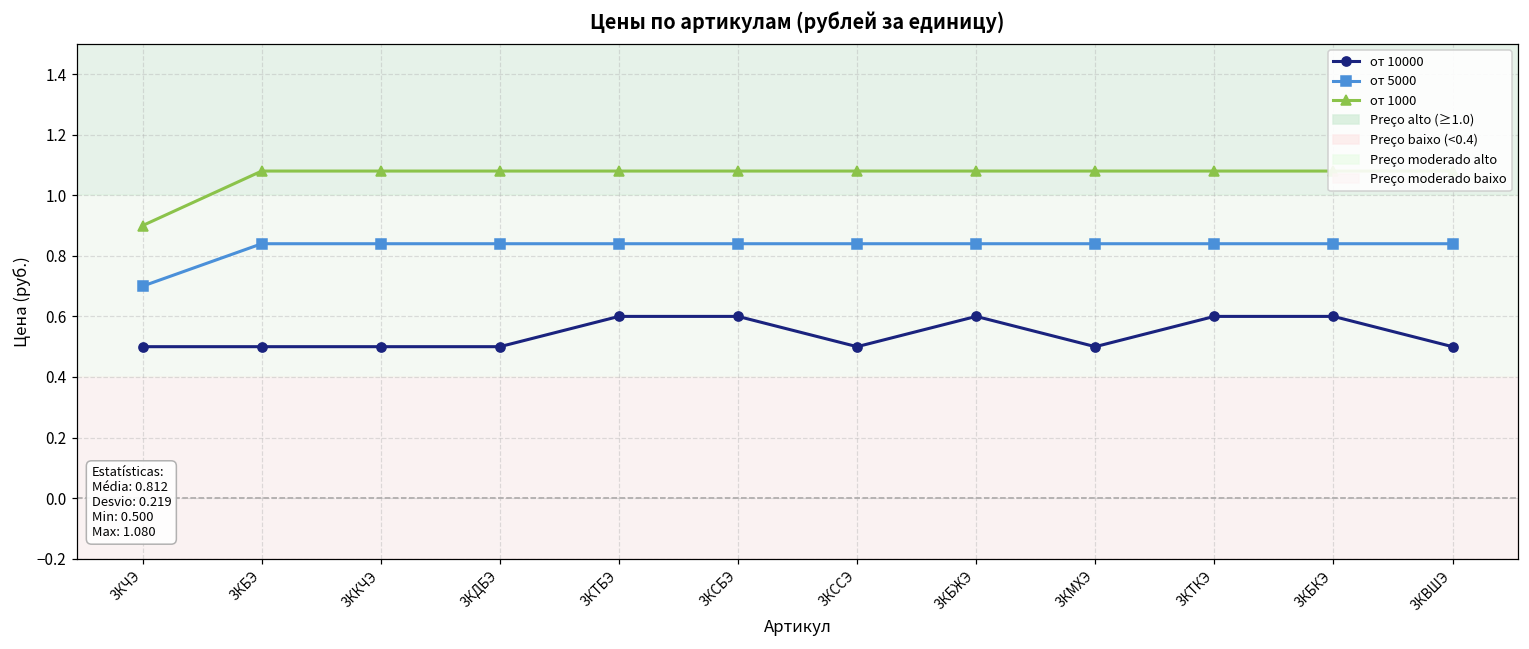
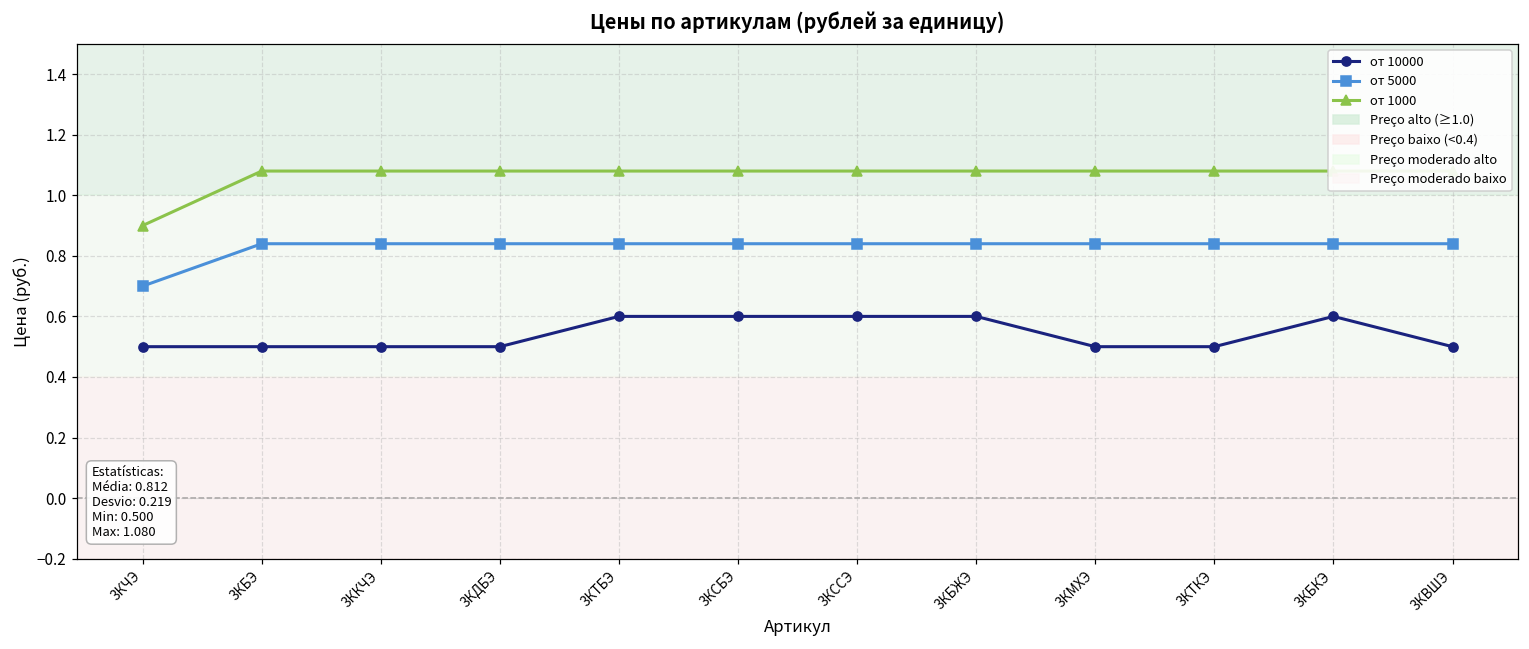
  {
    "от 10000": {
      "3КЧЭ": 0.5,
      "3КБЭ": 0.5,
      "3ККЧЭ": 0.5,
      "3КДБЭ": 0.5,
      "3КТБЭ": 0.6,
      "3КСБЭ": 0.6,
-     "3КССЭ": 0.5,
+     "3КССЭ": 0.6,
      "3КБЖЭ": 0.6,
      "3КМХЭ": 0.5,
-     "3КТКЭ": 0.6,
+     "3КТКЭ": 0.5,
      "3КБКЭ": 0.6,
      "3КВШЭ": 0.5
    },
    "от 5000": {
      "3КЧЭ": 0.7,
      "3КБЭ": 0.84,
      "3ККЧЭ": 0.84,
      "3КДБЭ": 0.84,
      "3КТБЭ": 0.84,
      "3КСБЭ": 0.84,
      "3КССЭ": 0.84,
      "3КБЖЭ": 0.84,
      "3КМХЭ": 0.84,
      "3КТКЭ": 0.84,
      "3КБКЭ": 0.84,
      "3КВШЭ": 0.84
    },
    "от 1000": {
      "3КЧЭ": 0.9,
      "3КБЭ": 1.08,
      "3ККЧЭ": 1.08,
      "3КДБЭ": 1.08,
      "3КТБЭ": 1.08,
      "3КСБЭ": 1.08,
      "3КССЭ": 1.08,
      "3КБЖЭ": 1.08,
      "3КМХЭ": 1.08,
      "3КТКЭ": 1.08
    }
  }
